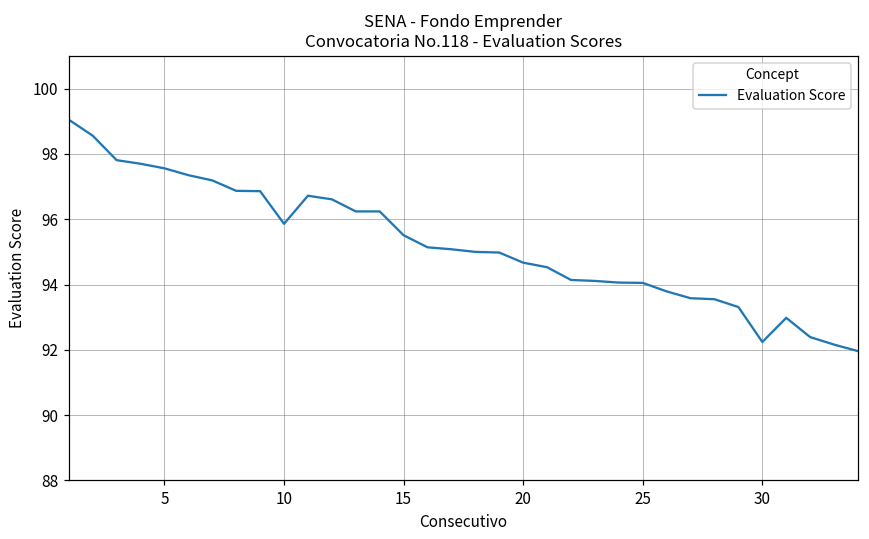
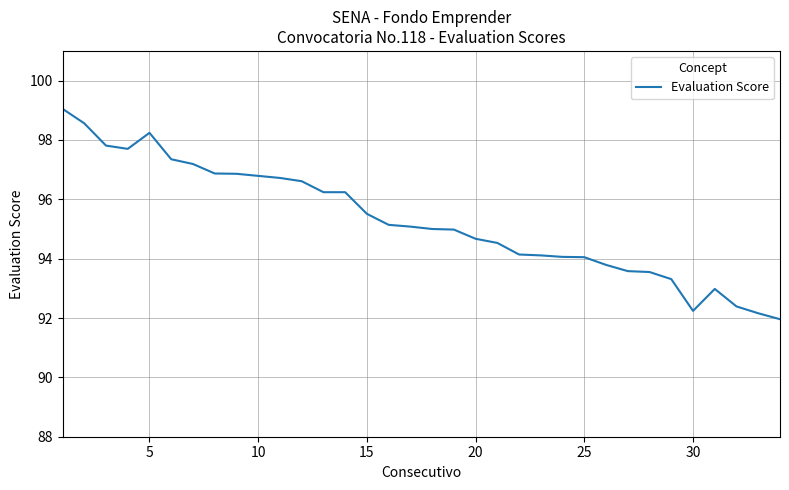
  {
-   "5": 97.6,
-   "10": 95.9,
+   "5": 98.2,
+   "10": 96.8,
    "15": 95.5,
    "20": 94.7,
    "25": 94.1,
    "30": 92.2
  }
